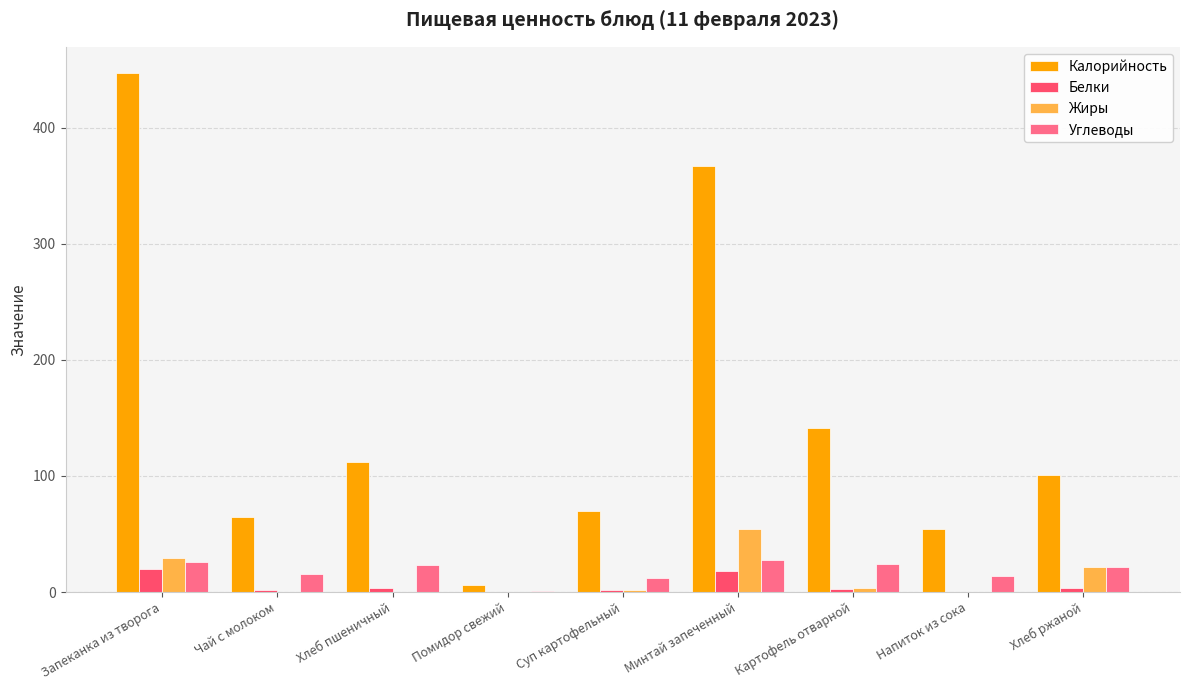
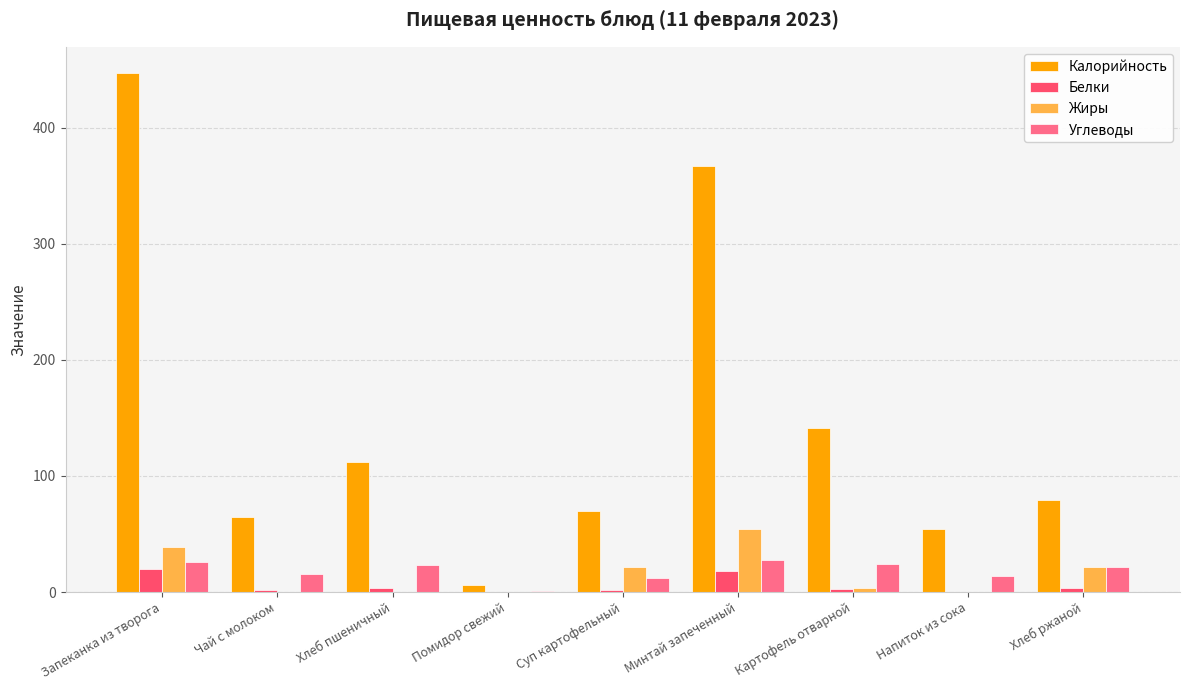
  {
    "Калорийность": {
      "Запеканка из творога": 447,
      "Чай с молоком": 65,
      "Хлеб пшеничный": 112,
      "Помидор свежий": 6,
      "Суп картофельный": 70,
      "Минтай запеченный": 367,
      "Картофель отварной": 141,
      "Напиток из сока": 54,
-     "Хлеб ржаной": 101
+     "Хлеб ржаной": 80
    },
    "Жиры": {
-     "Запеканка из творога": 30,
-     "Суп картофельный": 2,
+     "Запеканка из творога": 39,
+     "Суп картофельный": 21,
      "Минтай запеченный": 54,
      "Картофель отварной": 4,
      "Хлеб ржаной": 22
    }
  }
